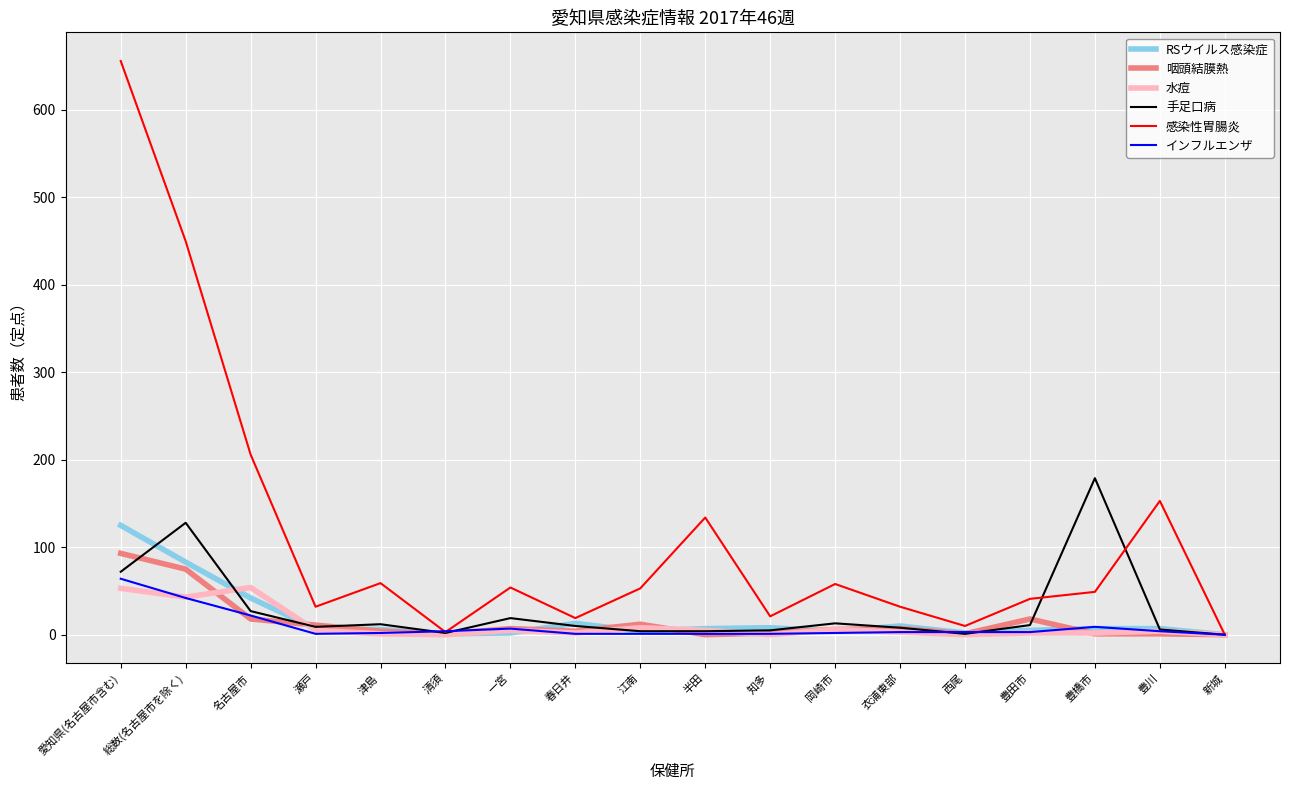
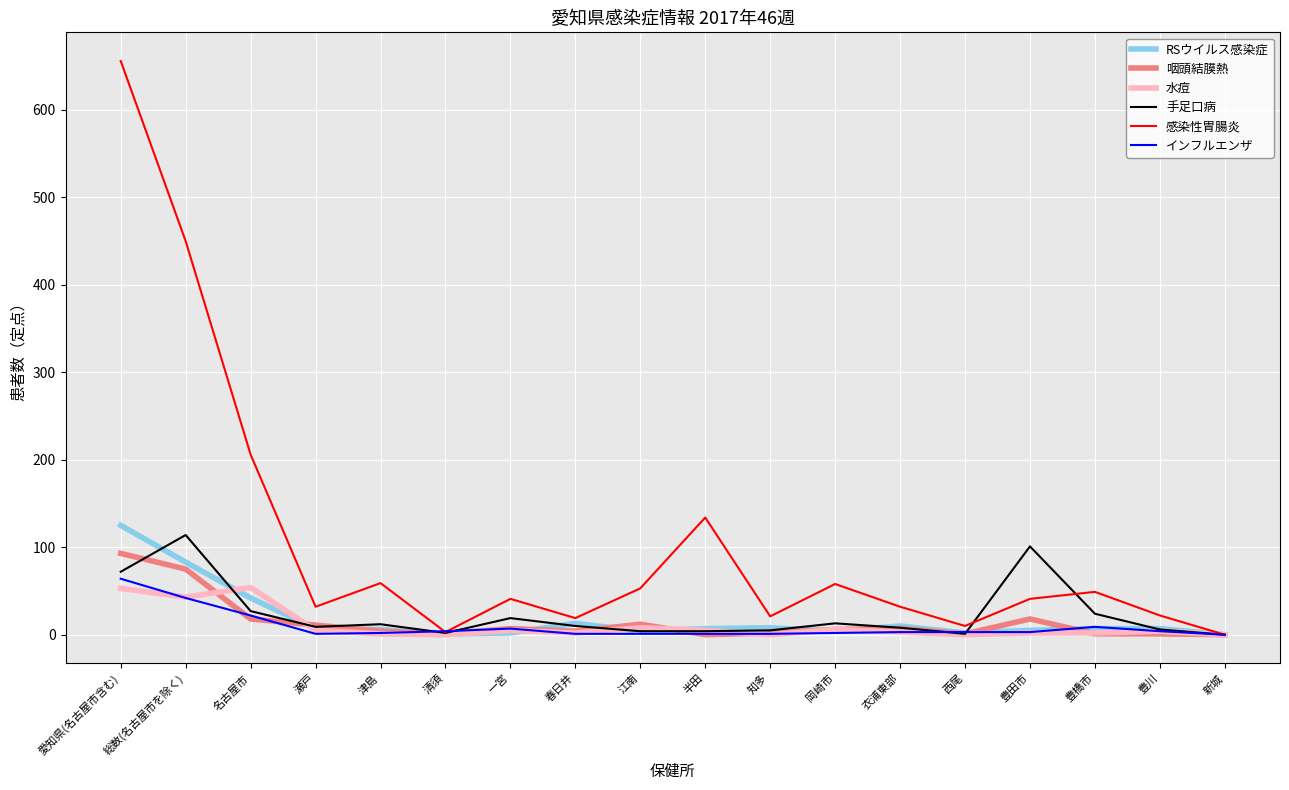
  {
    "RSウイルス感染症": {
      "愛知県(名古屋市含む)": 130,
      "総数(名古屋市を除く)": 80,
      "名古屋市": 40,
      "一宮": 0,
      "春日井": 10,
      "知多": 10
    },
    "咽頭結膜熱": {
      "愛知県(名古屋市含む)": 90,
      "総数(名古屋市を除く)": 80,
      "名古屋市": 20,
      "江南": 10,
      "豊田市": 20,
      "豊川": 0
    },
    "水痘": {
      "愛知県(名古屋市含む)": 50,
      "名古屋市": 50,
      "江南": 10
    },
    "手足口病": {
      "愛知県(名古屋市含む)": 70,
-     "総数(名古屋市を除く)": 130,
+     "総数(名古屋市を除く)": 110,
      "名古屋市": 30,
      "津島": 10,
      "一宮": 20,
      "春日井": 10,
      "知多": 10,
      "岡崎市": 10,
-     "豊田市": 10,
-     "豊橋市": 180
+     "豊田市": 100,
+     "豊橋市": 20
    },
    "感染性胃腸炎": {
      "愛知県(名古屋市含む)": 660,
      "総数(名古屋市を除く)": 450,
      "名古屋市": 210,
      "瀬戸": 30,
      "津島": 60,
-     "一宮": 50,
+     "一宮": 40,
      "春日井": 20,
      "江南": 50,
      "半田": 130,
      "知多": 20,
      "岡崎市": 60,
      "衣浦東部": 30,
      "西尾": 10,
      "豊田市": 40,
      "豊橋市": 50,
-     "豊川": 150
+     "豊川": 20
    },
    "インフルエンザ": {
      "愛知県(名古屋市含む)": 60,
      "名古屋市": 20,
      "瀬戸": 0,
      "江南": 0
    }
  }
